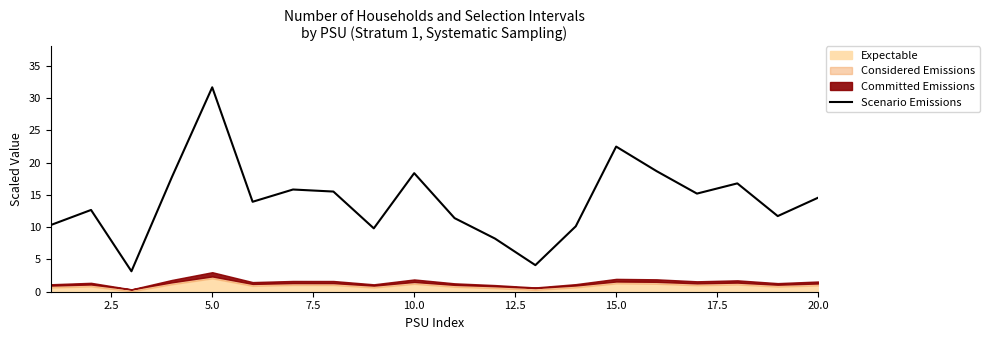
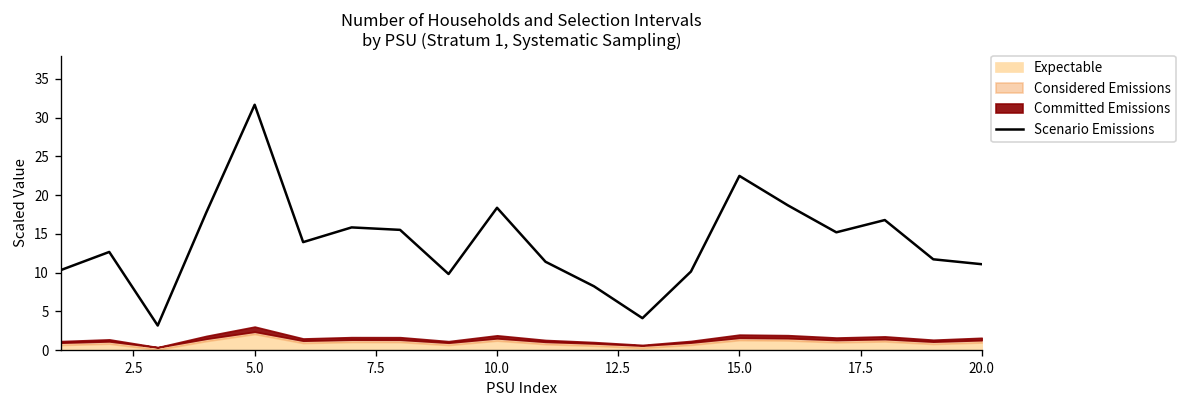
  {
    "Scenario Emissions": {
      "5.0": 32,
      "10.0": 18,
      "15.0": 22,
-     "20.0": 15
+     "20.0": 11
    },
    "Committed Emissions": {
      "5.0": 1,
      "15.0": 0
    }
  }
